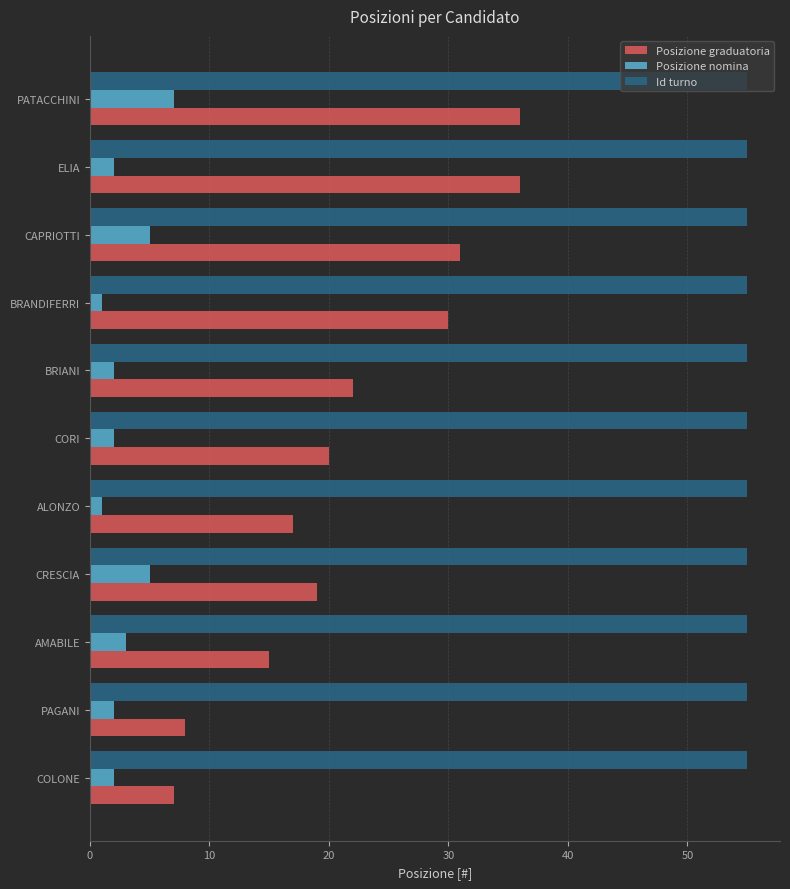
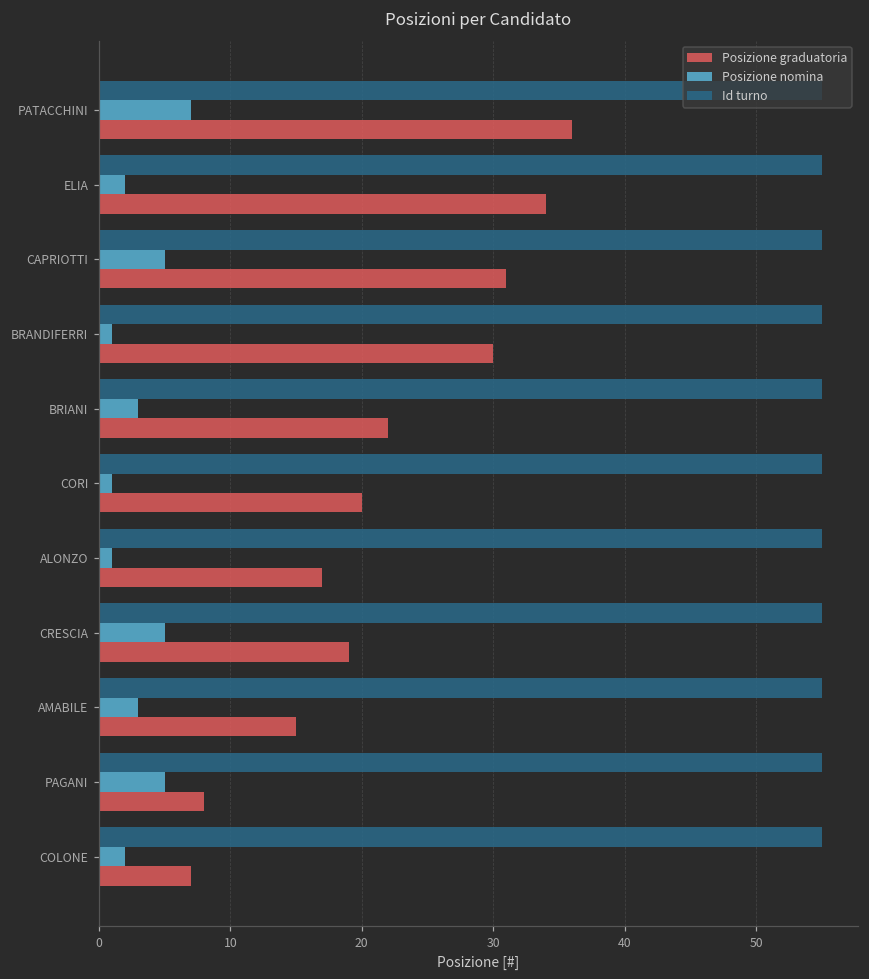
  {
    "Posizione graduatoria": {
      "PATACCHINI": 36,
-     "ELIA": 36,
+     "ELIA": 34,
      "CAPRIOTTI": 31,
      "BRANDIFERRI": 30,
      "BRIANI": 22,
      "CORI": 20,
      "ALONZO": 17,
      "CRESCIA": 19,
      "AMABILE": 15,
      "PAGANI": 8,
      "COLONE": 7
    },
    "Posizione nomina": {
      "PATACCHINI": 7,
      "ELIA": 2,
      "CAPRIOTTI": 5,
      "BRANDIFERRI": 1,
-     "BRIANI": 2,
-     "CORI": 2,
+     "BRIANI": 3,
+     "CORI": 1,
      "ALONZO": 1,
      "CRESCIA": 5,
      "AMABILE": 3,
-     "PAGANI": 2,
+     "PAGANI": 5,
      "COLONE": 2
    },
    "Id turno": {
      "ELIA": 55,
      "CAPRIOTTI": 55,
      "BRANDIFERRI": 55,
      "BRIANI": 55,
      "CORI": 55,
      "ALONZO": 55,
      "CRESCIA": 55,
      "AMABILE": 55,
      "PAGANI": 55,
      "COLONE": 55
    }
  }
